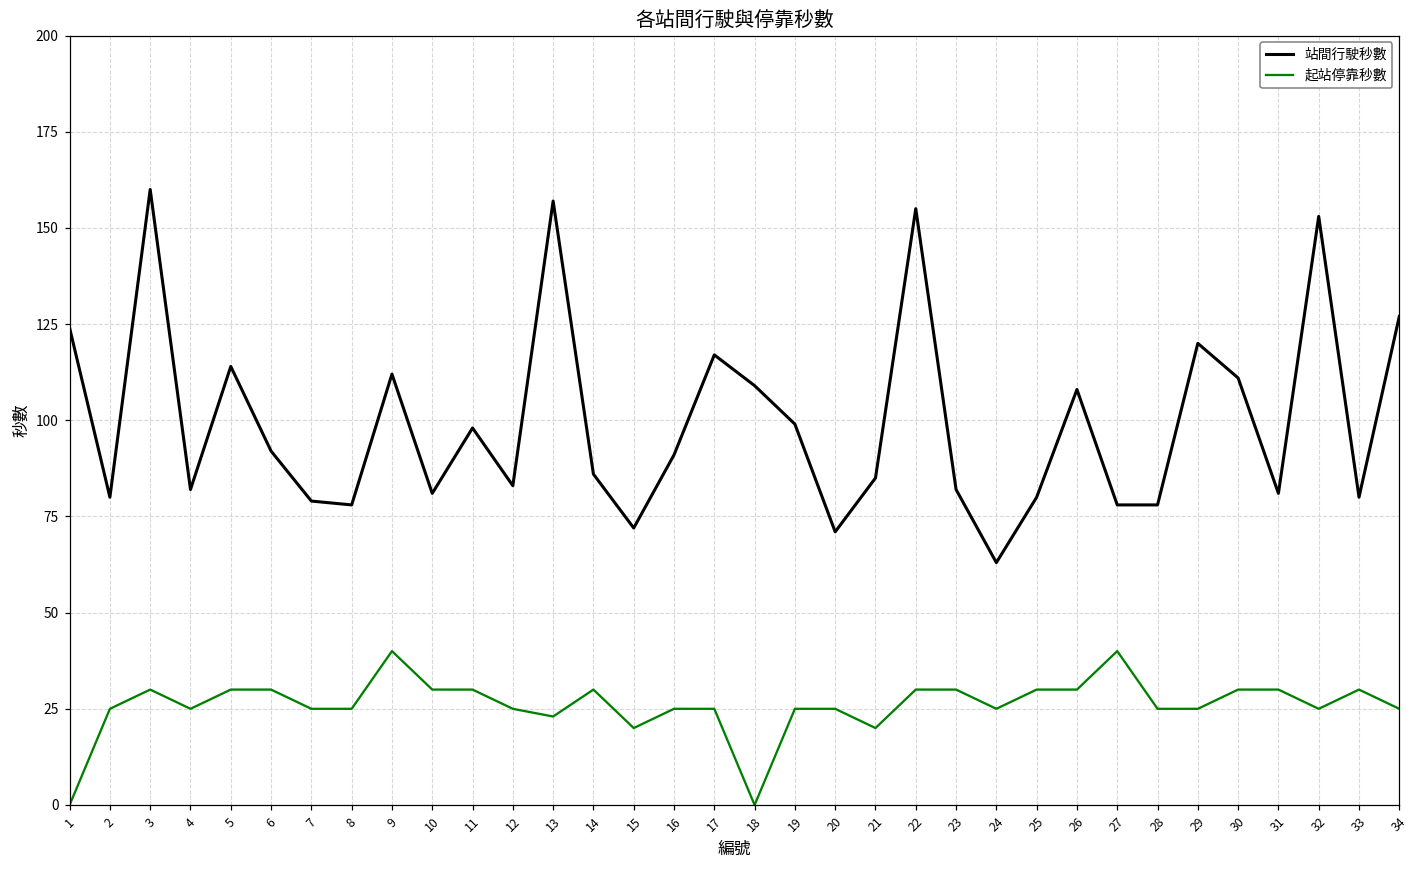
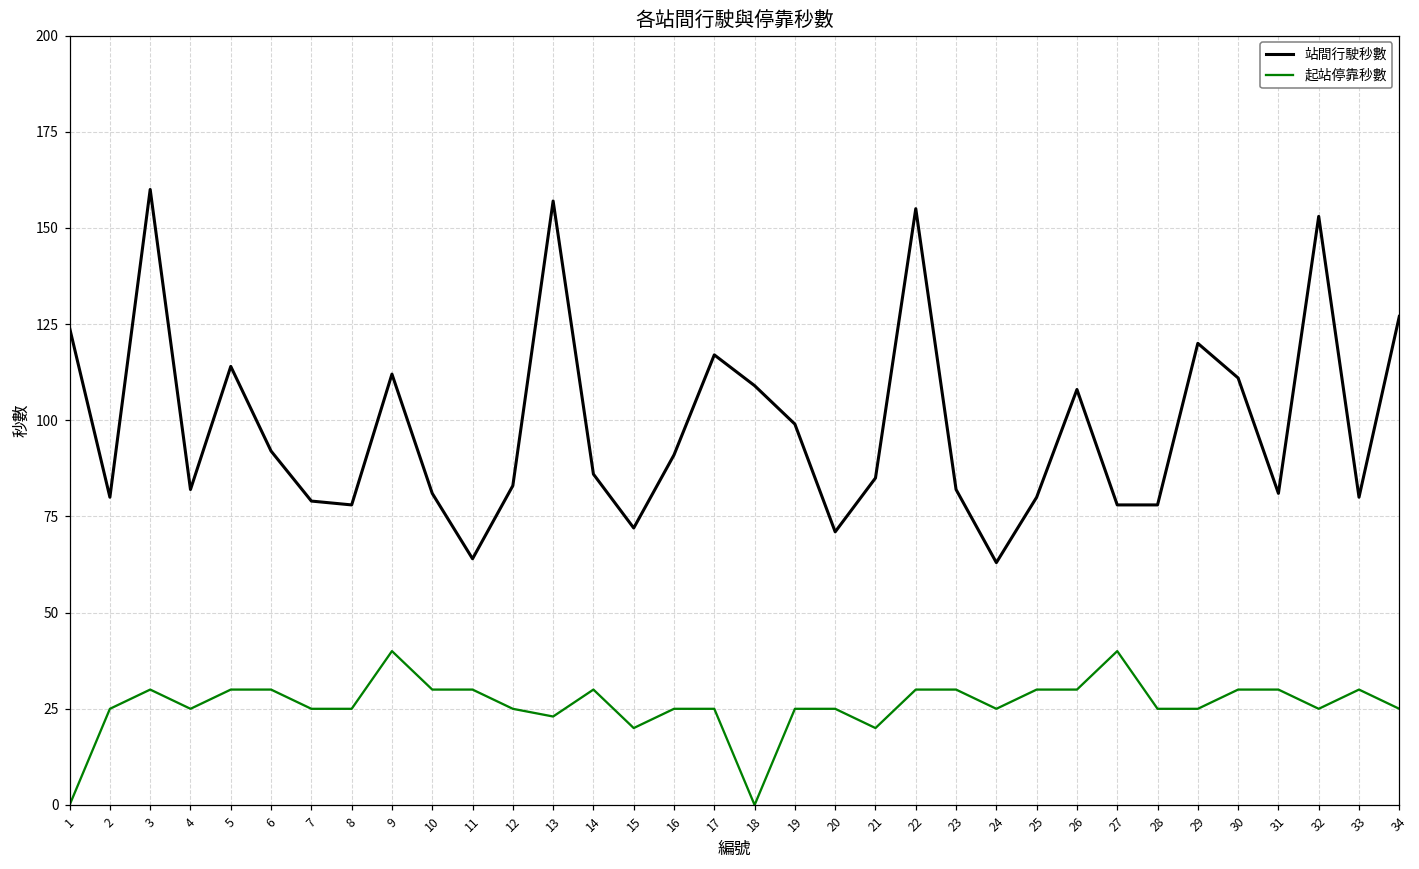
  {
    "站間行駛秒數": {
      "1": 124,
      "2": 80,
      "3": 160,
      "4": 82,
      "5": 114,
      "6": 92,
      "7": 79,
      "8": 78,
      "9": 112,
      "10": 81,
-     "11": 98,
+     "11": 64,
      "12": 83,
      "13": 157,
      "14": 86,
      "15": 72,
      "16": 91,
      "17": 117,
      "18": 109,
      "19": 99,
      "20": 71,
      "21": 85,
      "22": 155,
      "23": 82,
      "24": 63,
      "25": 80,
      "26": 108,
      "27": 78,
      "28": 78,
      "29": 120,
      "30": 111,
      "31": 81,
      "32": 153,
      "33": 80,
      "34": 127
    },
    "起站停靠秒數": {
      "1": 0,
      "2": 25,
      "3": 30,
      "4": 25,
      "5": 30,
      "6": 30,
      "7": 25,
      "8": 25,
      "9": 40,
      "10": 30,
      "11": 30,
      "12": 25,
      "13": 23,
      "14": 30,
      "15": 20,
      "16": 25,
      "17": 25,
      "18": 0,
      "19": 25,
      "20": 25,
      "21": 20,
      "22": 30,
      "23": 30,
      "24": 25,
      "25": 30,
      "26": 30,
      "27": 40,
      "28": 25,
      "29": 25,
      "30": 30,
      "31": 30,
      "32": 25,
      "33": 30,
      "34": 25
    }
  }
